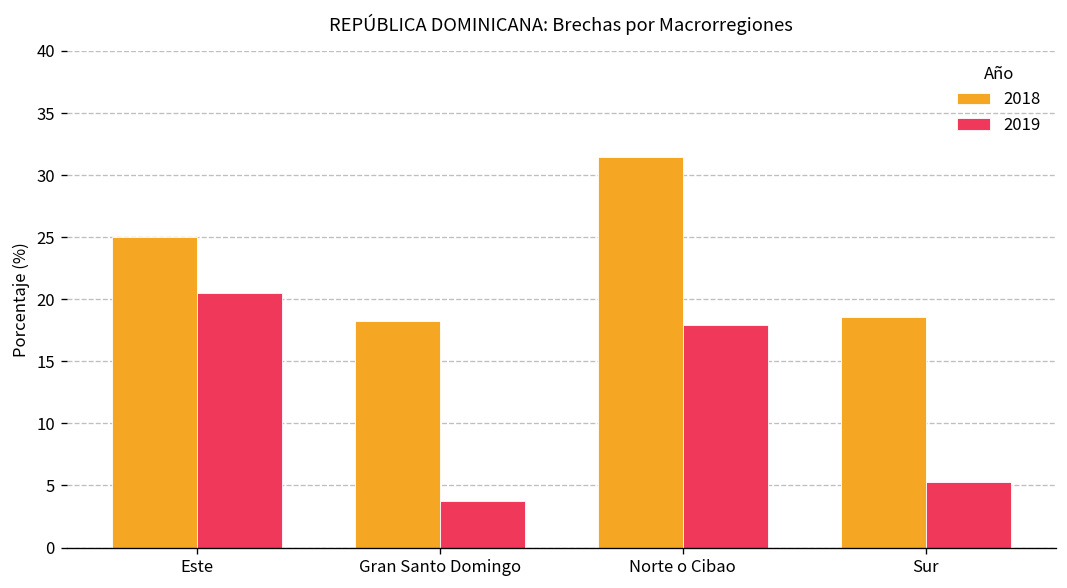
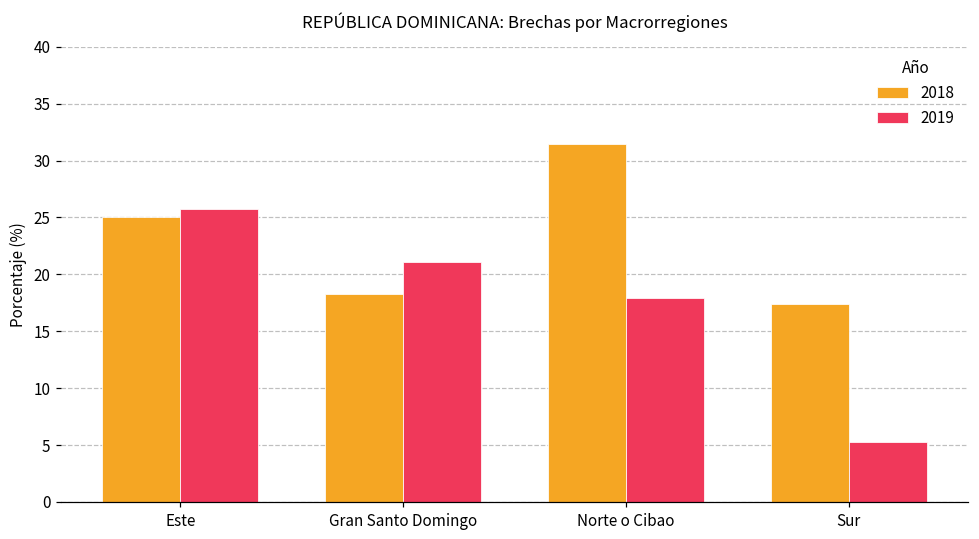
  {
    "2018": {
      "Este": 25.0,
      "Gran Santo Domingo": 18.3,
      "Norte o Cibao": 31.5,
-     "Sur": 18.6
+     "Sur": 17.4
    },
    "2019": {
-     "Este": 20.5,
-     "Gran Santo Domingo": 3.7,
+     "Este": 25.7,
+     "Gran Santo Domingo": 21.1,
      "Norte o Cibao": 17.9,
      "Sur": 5.3
    }
  }
